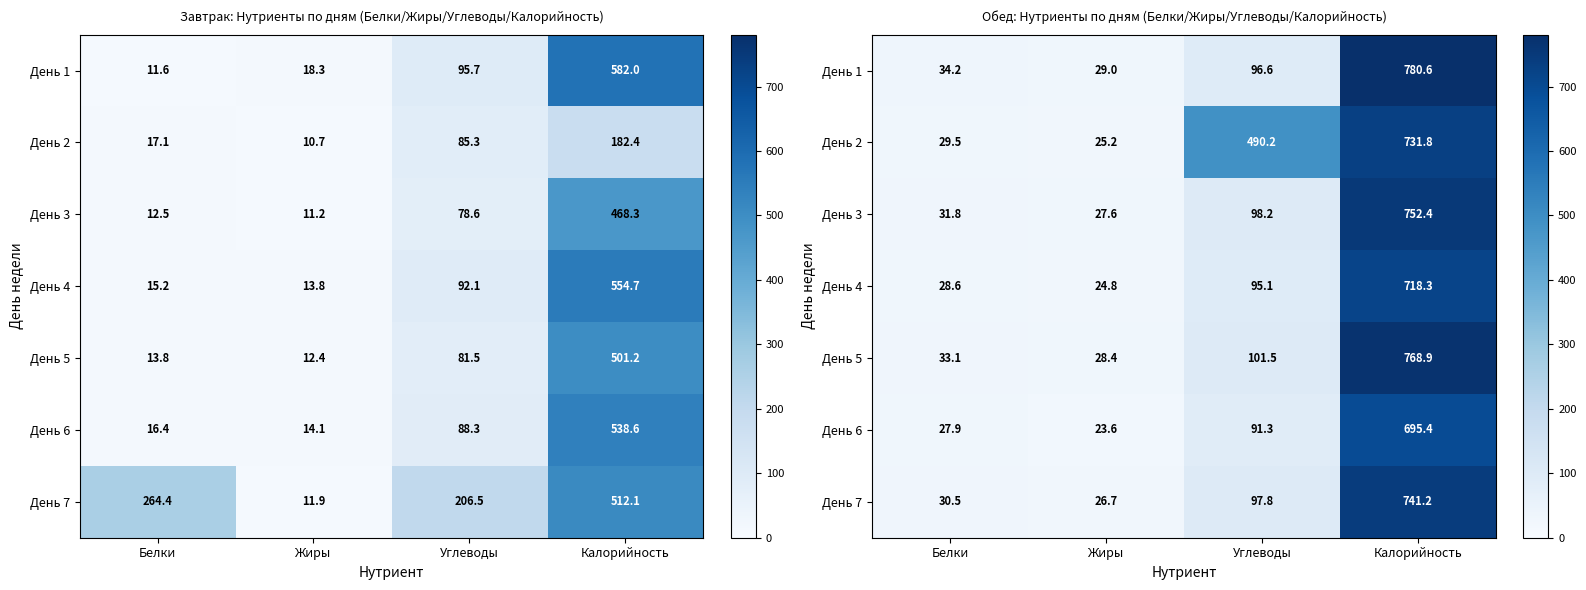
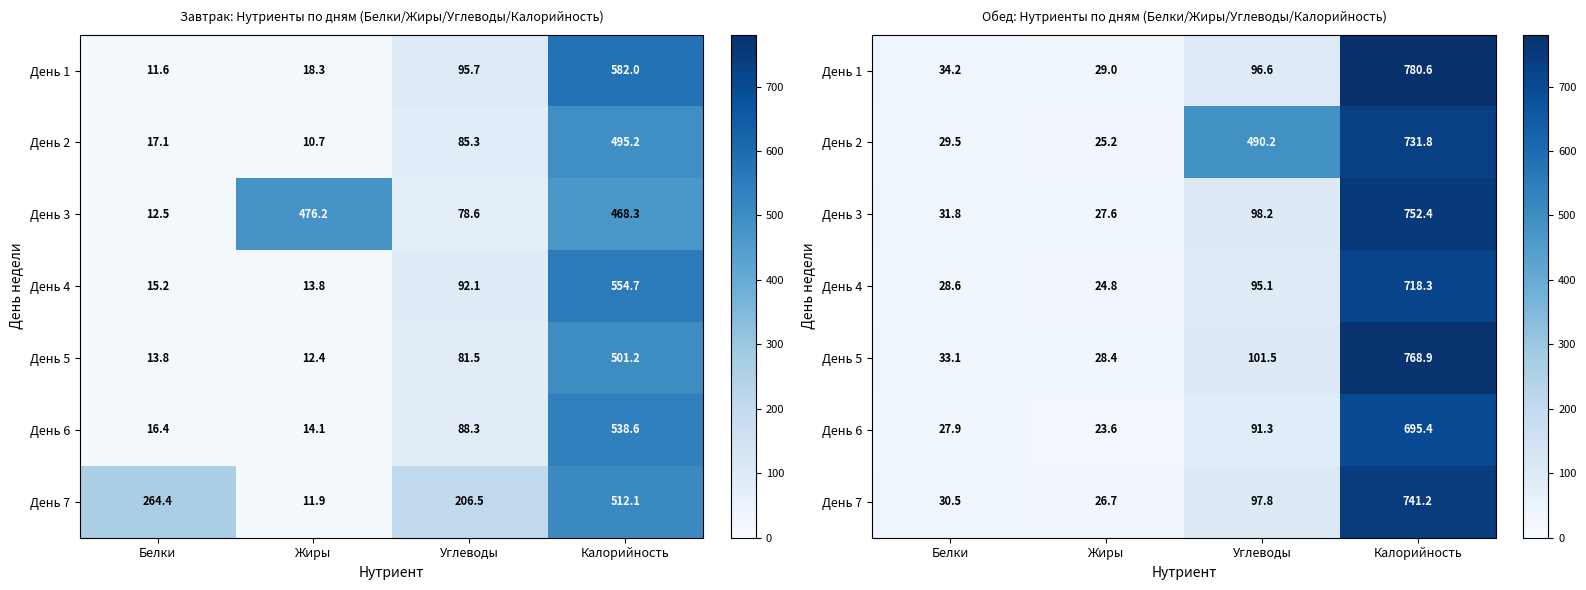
  {
    "Завтрак: Нутриенты по дням (Белки/Жиры/Углеводы/Калорийность)": {
      "День 1": {
        "Белки": 11.6,
        "Жиры": 18.3,
        "Углеводы": 95.7,
        "Калорийность": 582.0
      },
      "День 2": {
        "Белки": 17.1,
        "Жиры": 10.7,
        "Углеводы": 85.3,
-       "Калорийность": 182.4
+       "Калорийность": 495.2
      },
      "День 3": {
        "Белки": 12.5,
-       "Жиры": 11.2,
+       "Жиры": 476.2,
        "Углеводы": 78.6,
        "Калорийность": 468.3
      },
      "День 4": {
        "Белки": 15.2,
        "Жиры": 13.8,
        "Углеводы": 92.1,
        "Калорийность": 554.7
      },
      "День 5": {
        "Белки": 13.8,
        "Жиры": 12.4,
        "Углеводы": 81.5,
        "Калорийность": 501.2
      },
      "День 6": {
        "Белки": 16.4,
        "Жиры": 14.1,
        "Углеводы": 88.3,
        "Калорийность": 538.6
      },
      "День 7": {
        "Белки": 264.4,
        "Жиры": 11.9,
        "Углеводы": 206.5,
        "Калорийность": 512.1
      }
    },
    "Обед: Нутриенты по дням (Белки/Жиры/Углеводы/Калорийность)": {
      "День 1": {
        "Белки": 34.2,
        "Жиры": 29.0,
        "Углеводы": 96.6,
        "Калорийность": 780.6
      },
      "День 2": {
        "Белки": 29.5,
        "Жиры": 25.2,
        "Углеводы": 490.2,
        "Калорийность": 731.8
      },
      "День 3": {
        "Белки": 31.8,
        "Жиры": 27.6,
        "Углеводы": 98.2,
        "Калорийность": 752.4
      },
      "День 4": {
        "Белки": 28.6,
        "Жиры": 24.8,
        "Углеводы": 95.1,
        "Калорийность": 718.3
      },
      "День 5": {
        "Белки": 33.1,
        "Жиры": 28.4,
        "Углеводы": 101.5,
        "Калорийность": 768.9
      },
      "День 6": {
        "Белки": 27.9,
        "Жиры": 23.6,
        "Углеводы": 91.3,
        "Калорийность": 695.4
      },
      "День 7": {
        "Белки": 30.5,
        "Жиры": 26.7,
        "Углеводы": 97.8,
        "Калорийность": 741.2
      }
    }
  }
